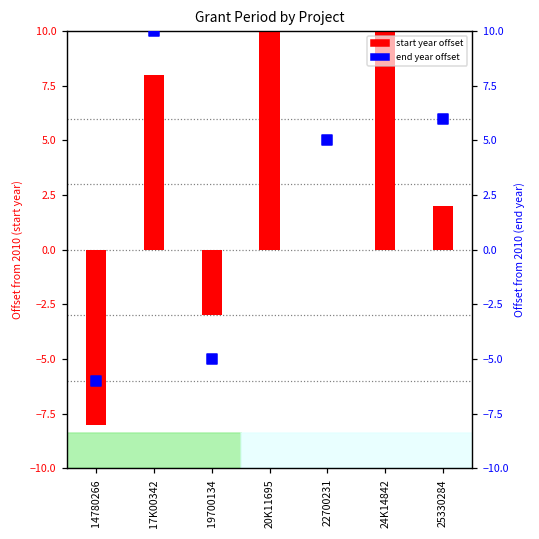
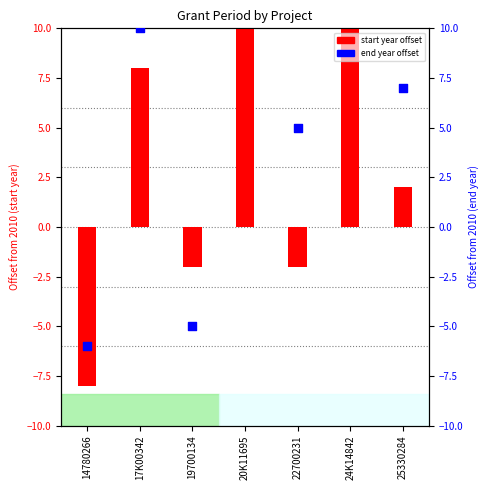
  {
    "start year offset": {
      "14780266": -8.0,
      "17K00342": 8.0,
-     "19700134": -3.0,
+     "19700134": -2.0,
      "20K11695": 10.0,
-     "22700231": 0.0,
+     "22700231": -2.0,
      "25330284": 2.0
    },
    "end year offset": {
-     "25330284": 6.0
+     "25330284": 7.0
    }
  }
